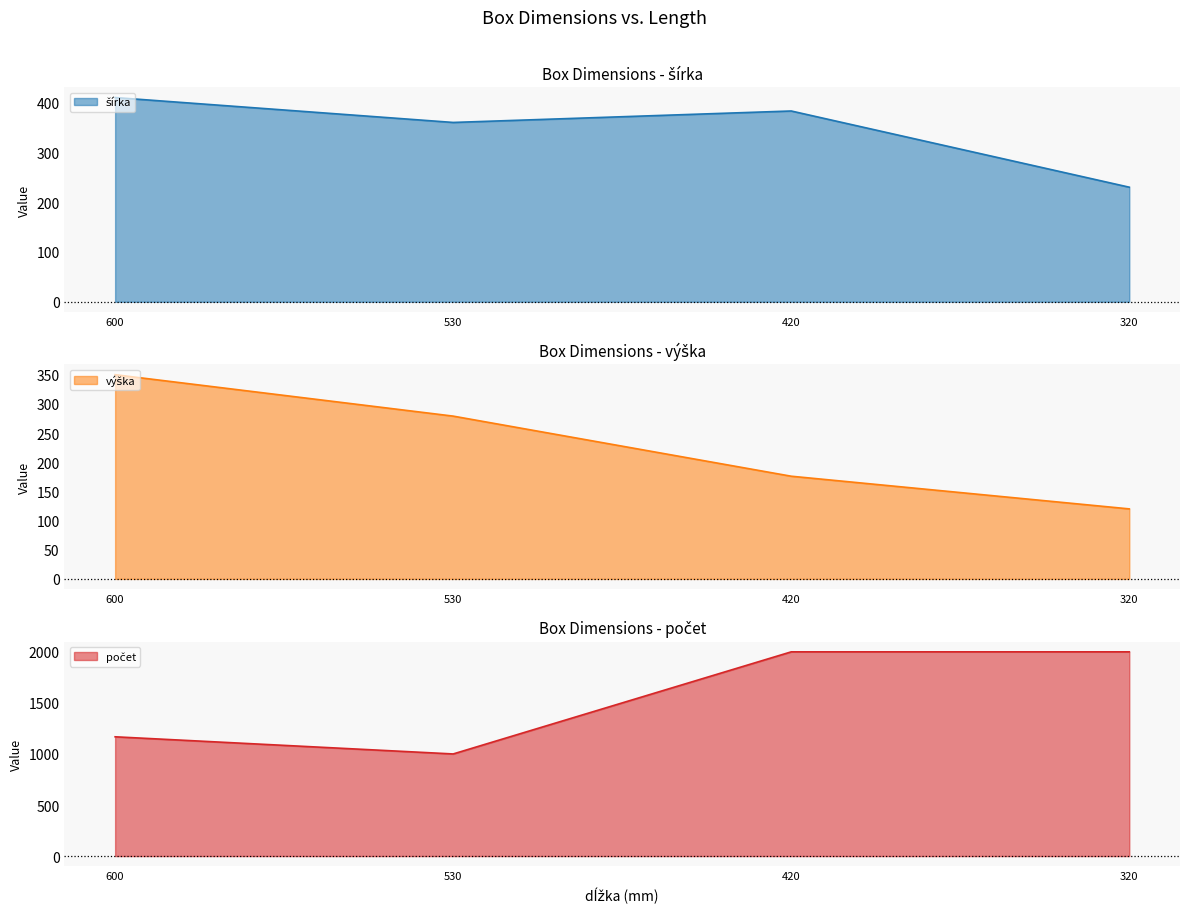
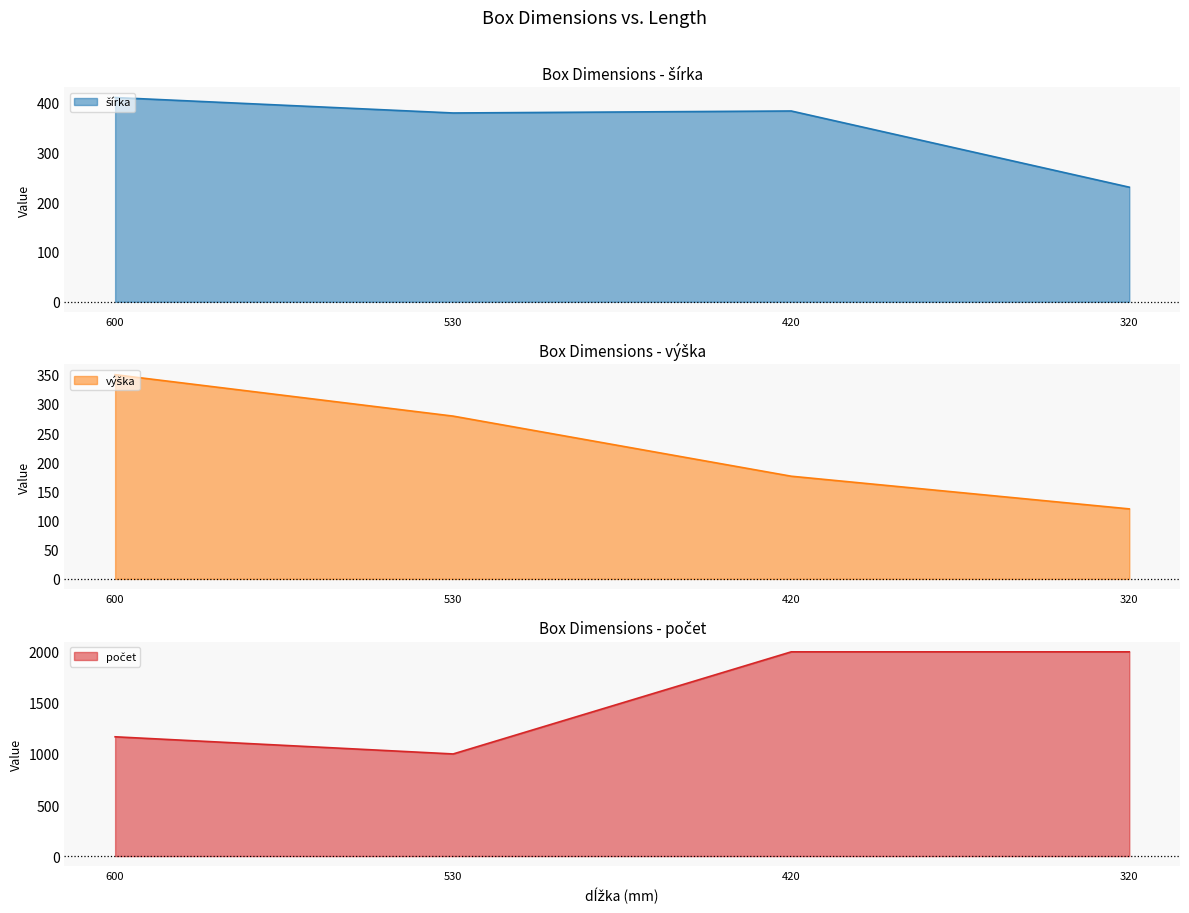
  {
    "Box Dimensions - šírka": {
-     "530": 360,
+     "530": 380,
      "420": 380,
      "320": 230
    },
    "Box Dimensions - výška": {
      "530": 280,
      "420": 180,
      "320": 120
    },
    "Box Dimensions - počet": {
      "600": 1170,
      "530": 1000,
      "420": 2000,
      "320": 2000
    }
  }
